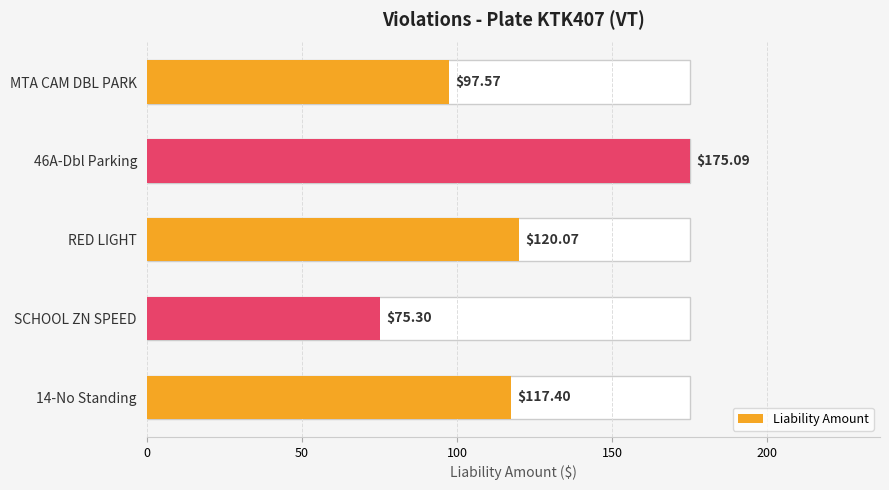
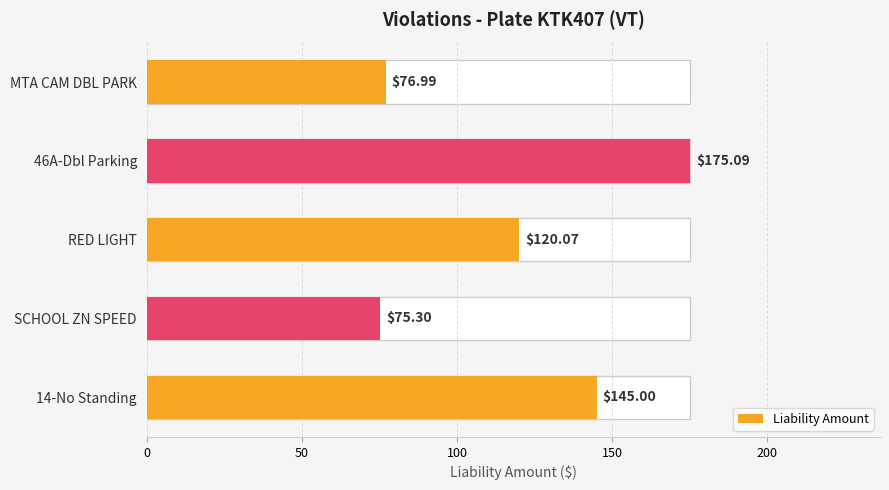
  {
    "Liability Amount": {
-     "MTA CAM DBL PARK": "$97.57",
+     "MTA CAM DBL PARK": "$76.99",
      "46A-Dbl Parking": "$175.09",
-     "14-No Standing": "$117.40"
+     "14-No Standing": "$145.00"
    }
  }
